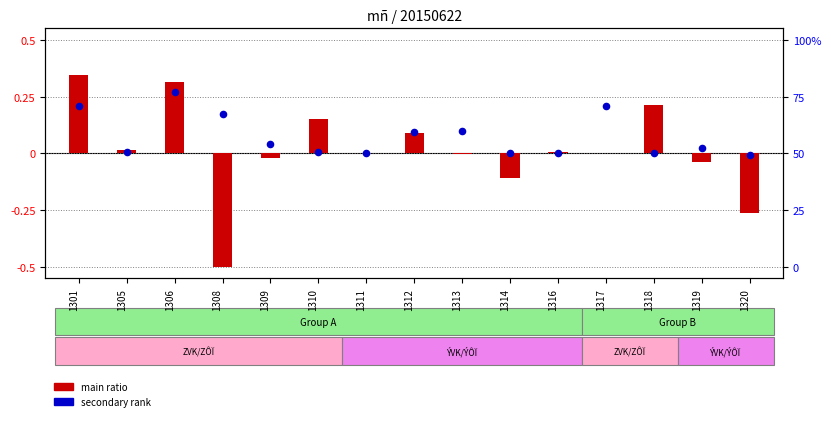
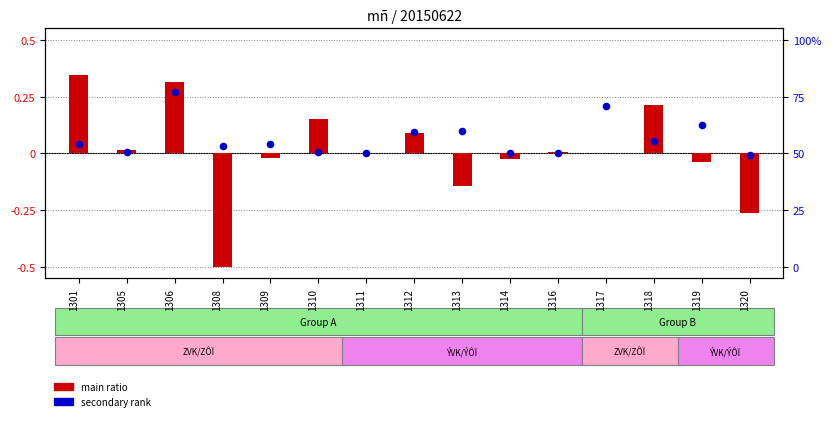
  {
    "secondary rank": {
-     "1301": 0.21,
-     "1308": 0.17,
-     "1318": 0.00,
-     "1319": 0.02
+     "1301": 0.04,
+     "1308": 0.03,
+     "1318": 0.05,
+     "1319": 0.13
    },
    "main ratio": {
      "1301": 0.34,
      "1305": 0.02,
      "1306": 0.31,
      "1308": -0.50,
      "1309": -0.02,
      "1310": 0.15,
      "1312": 0.09,
-     "1313": 0.00,
-     "1314": -0.11,
+     "1313": -0.15,
+     "1314": -0.02,
      "1317": 0.00,
      "1318": 0.21,
      "1319": -0.04,
      "1320": -0.26
    }
  }
